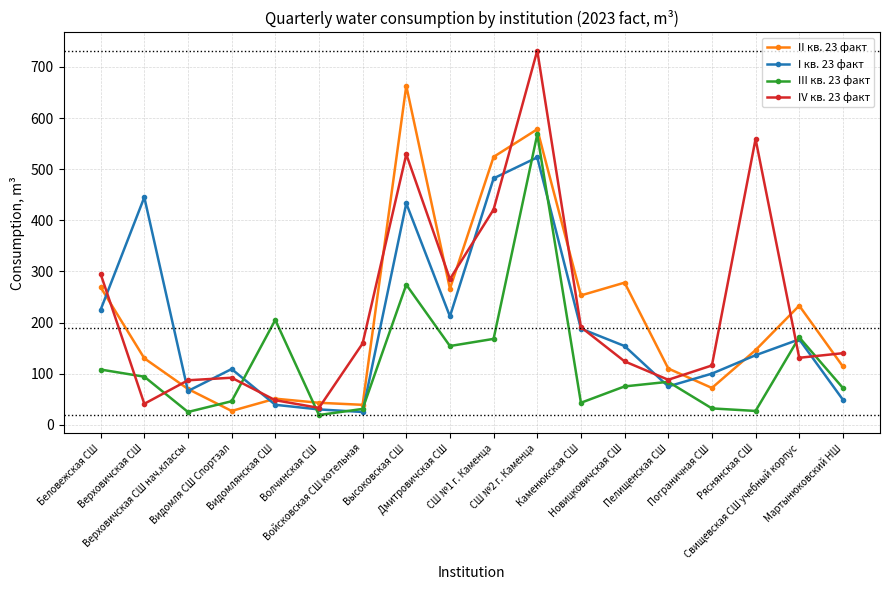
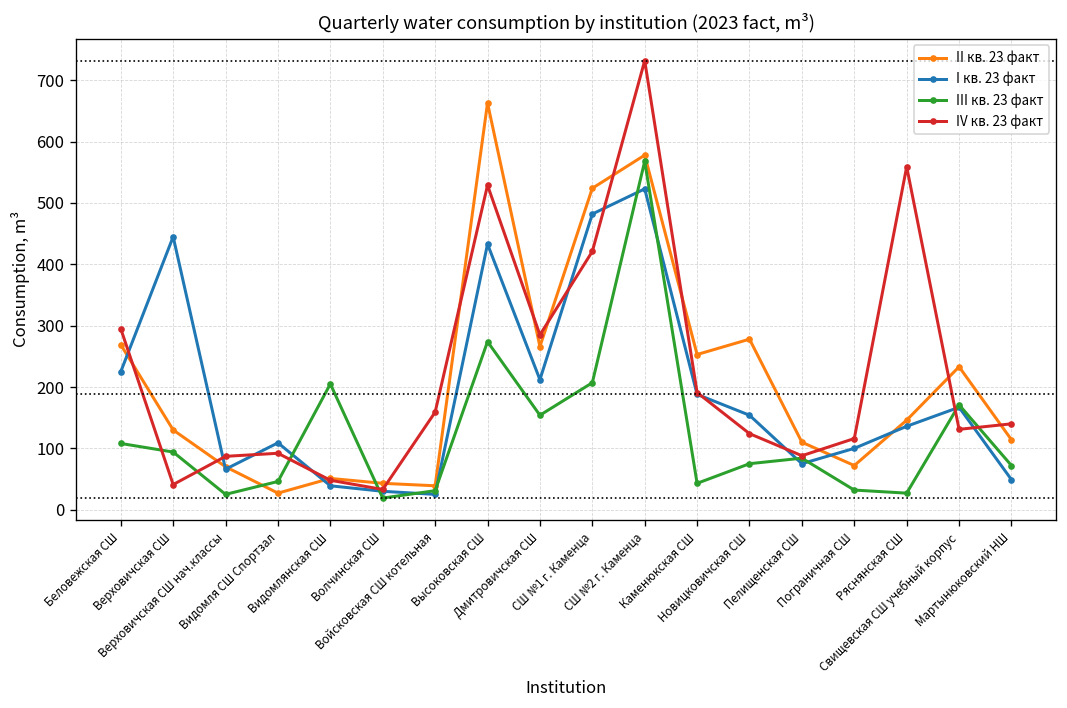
  {
    "II кв. 23 факт": {
      "Беловежская СШ": 270,
      "Верховичская СШ": 130,
      "Видомля СШ Спортзал": 30,
      "Волчинская СШ": 40,
      "Войсковская СШ котельная": 40,
      "Высоковская СШ": 660,
      "Дмитровичская СШ": 270,
      "СШ №1 г. Каменца": 520,
      "СШ №2 г. Каменца": 580,
      "Каменюкская СШ": 250,
      "Новицковичская СШ": 280,
      "Пелищенская СШ": 110,
      "Пограничная СШ": 70,
      "Ряснянская СШ": 150,
      "Свищевская СШ учебный корпус": 230,
      "Мартынюковский НШ": 110
    },
    "I кв. 23 факт": {
      "Беловежская СШ": 230,
      "Верховичская СШ": 450,
      "Видомля СШ Спортзал": 110,
      "Видомлянская СШ": 40,
      "Войсковская СШ котельная": 30,
      "Высоковская СШ": 430,
      "Дмитровичская СШ": 210,
      "СШ №1 г. Каменца": 480,
      "СШ №2 г. Каменца": 520,
      "Новицковичская СШ": 150,
      "Пелищенская СШ": 80,
      "Пограничная СШ": 100,
      "Ряснянская СШ": 140,
      "Мартынюковский НШ": 50
    },
    "III кв. 23 факт": {
      "Беловежская СШ": 110,
      "Верховичская СШ": 90,
      "Верховичская СШ нач.классы": 30,
      "Видомля СШ Спортзал": 50,
      "Видомлянская СШ": 210,
      "Волчинская СШ": 20,
      "Войсковская СШ котельная": 30,
      "Высоковская СШ": 270,
      "Дмитровичская СШ": 150,
-     "СШ №1 г. Каменца": 170,
+     "СШ №1 г. Каменца": 210,
      "СШ №2 г. Каменца": 570,
      "Каменюкская СШ": 40,
      "Новицковичская СШ": 80,
      "Пограничная СШ": 30,
      "Ряснянская СШ": 30,
      "Мартынюковский НШ": 70
    },
    "IV кв. 23 факт": {
      "Беловежская СШ": 300,
      "Верховичская СШ": 40,
      "Верховичская СШ нач.классы": 90,
      "Видомля СШ Спортзал": 90,
      "Войсковская СШ котельная": 160,
      "Высоковская СШ": 530,
      "Дмитровичская СШ": 290,
      "СШ №1 г. Каменца": 420,
      "СШ №2 г. Каменца": 730,
      "Новицковичская СШ": 120,
      "Пограничная СШ": 120,
      "Ряснянская СШ": 560,
      "Свищевская СШ учебный корпус": 130,
      "Мартынюковский НШ": 140
    }
  }
